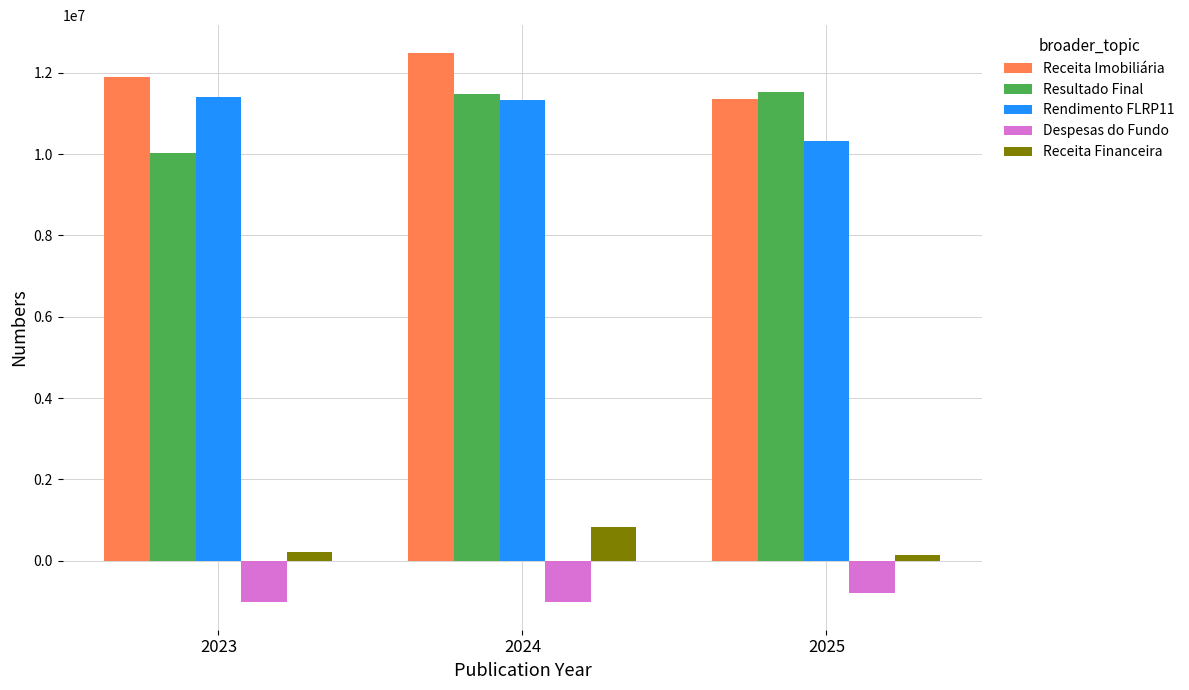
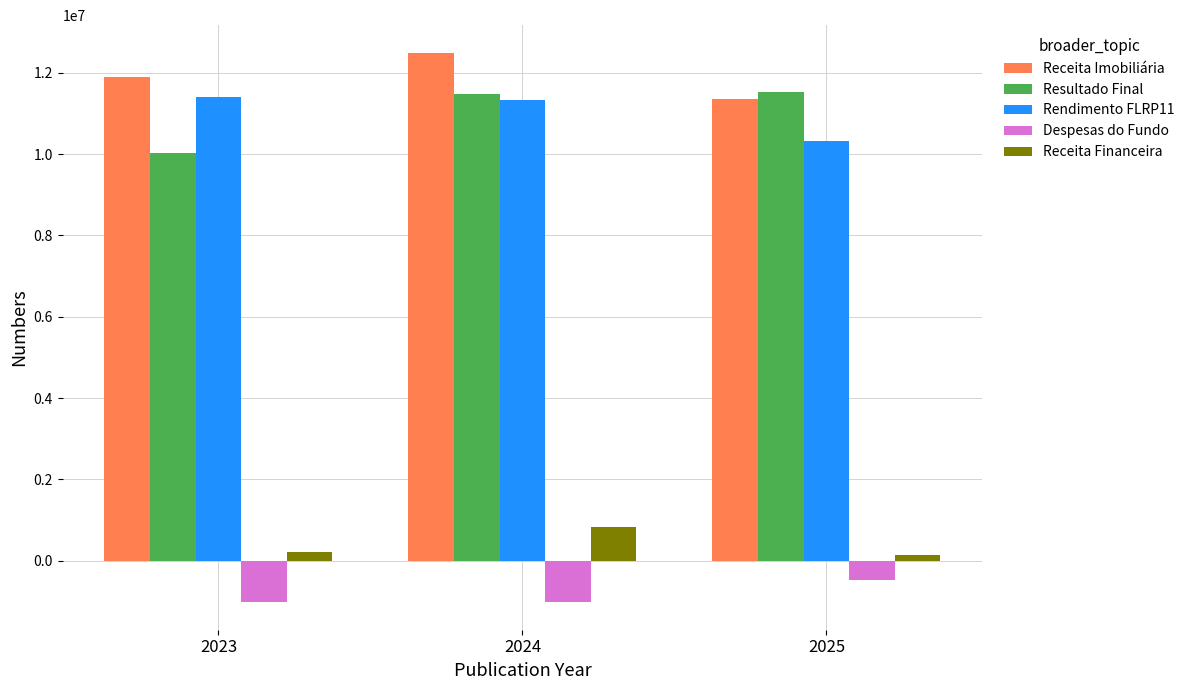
  {
    "Receita Imobiliária": {
      "2023": 11900000,
      "2024": 12500000,
      "2025": 11300000
    },
    "Resultado Final": {
      "2023": 10000000,
      "2024": 11500000,
      "2025": 11500000
    },
    "Rendimento FLRP11": {
      "2023": 11400000,
      "2024": 11300000,
      "2025": 10300000
    },
    "Despesas do Fundo": {
      "2023": -1000000,
      "2024": -1000000,
-     "2025": -800000
+     "2025": -500000
    },
    "Receita Financeira": {
      "2023": 200000,
      "2024": 800000,
      "2025": 100000
    }
  }
